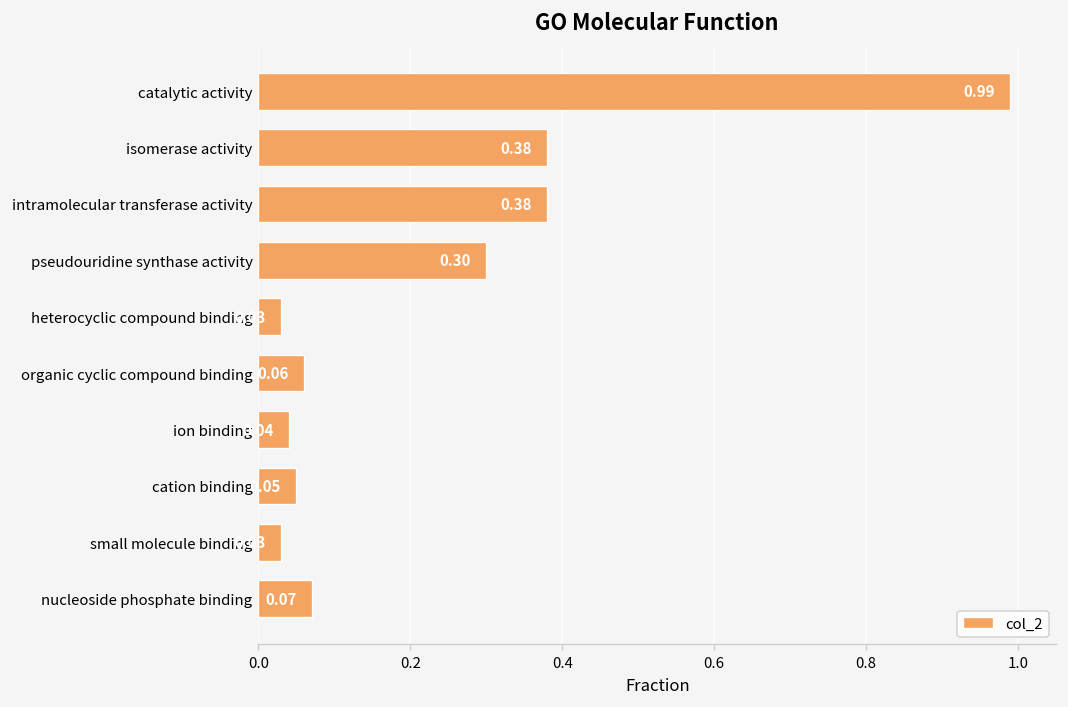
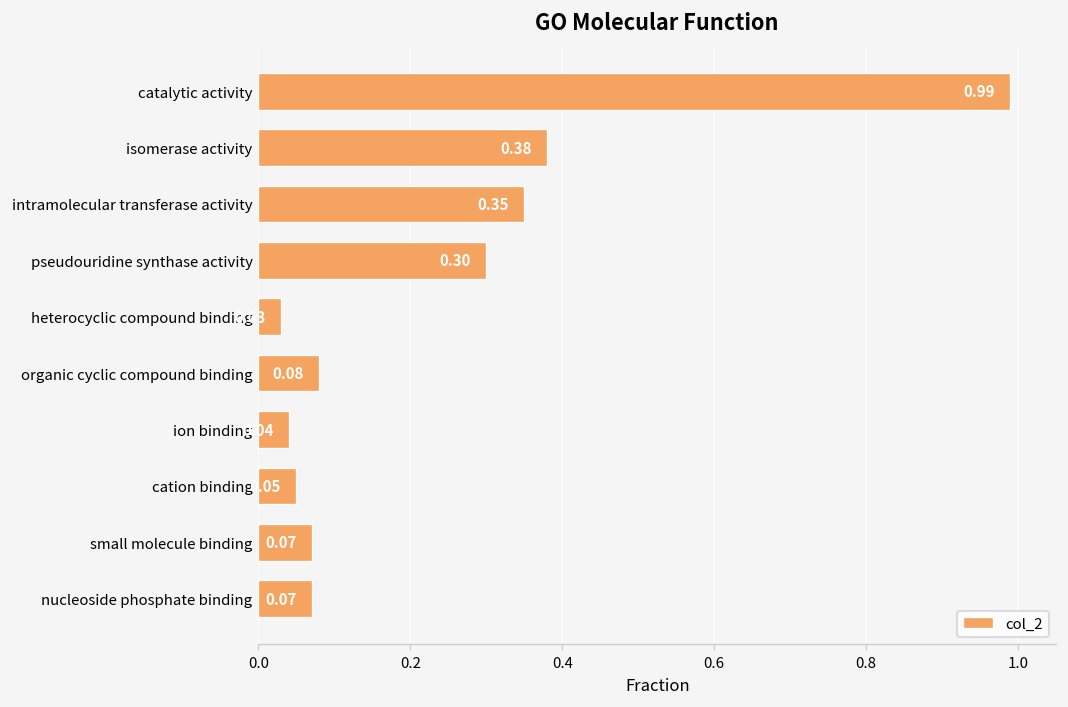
  {
    "catalytic activity": 0.99,
    "isomerase activity": 0.38,
-   "intramolecular transferase activity": 0.38,
+   "intramolecular transferase activity": 0.35,
    "pseudouridine synthase activity": 0.30,
-   "organic cyclic compound binding": 0.06,
+   "organic cyclic compound binding": 0.08,
    "cation binding": 0.05,
-   "small molecule binding": 0.03,
+   "small molecule binding": 0.07,
    "nucleoside phosphate binding": 0.07
  }
